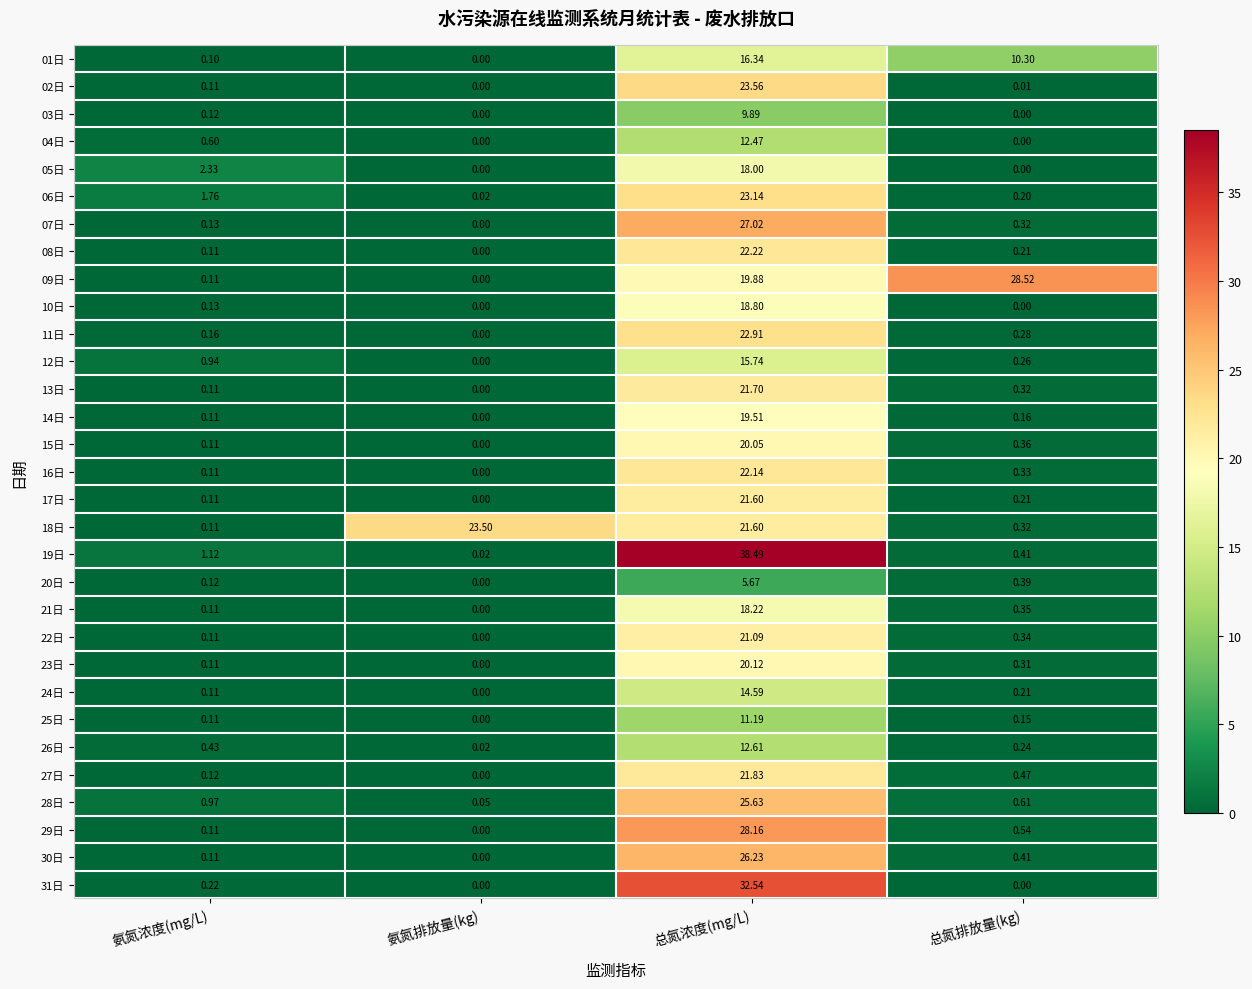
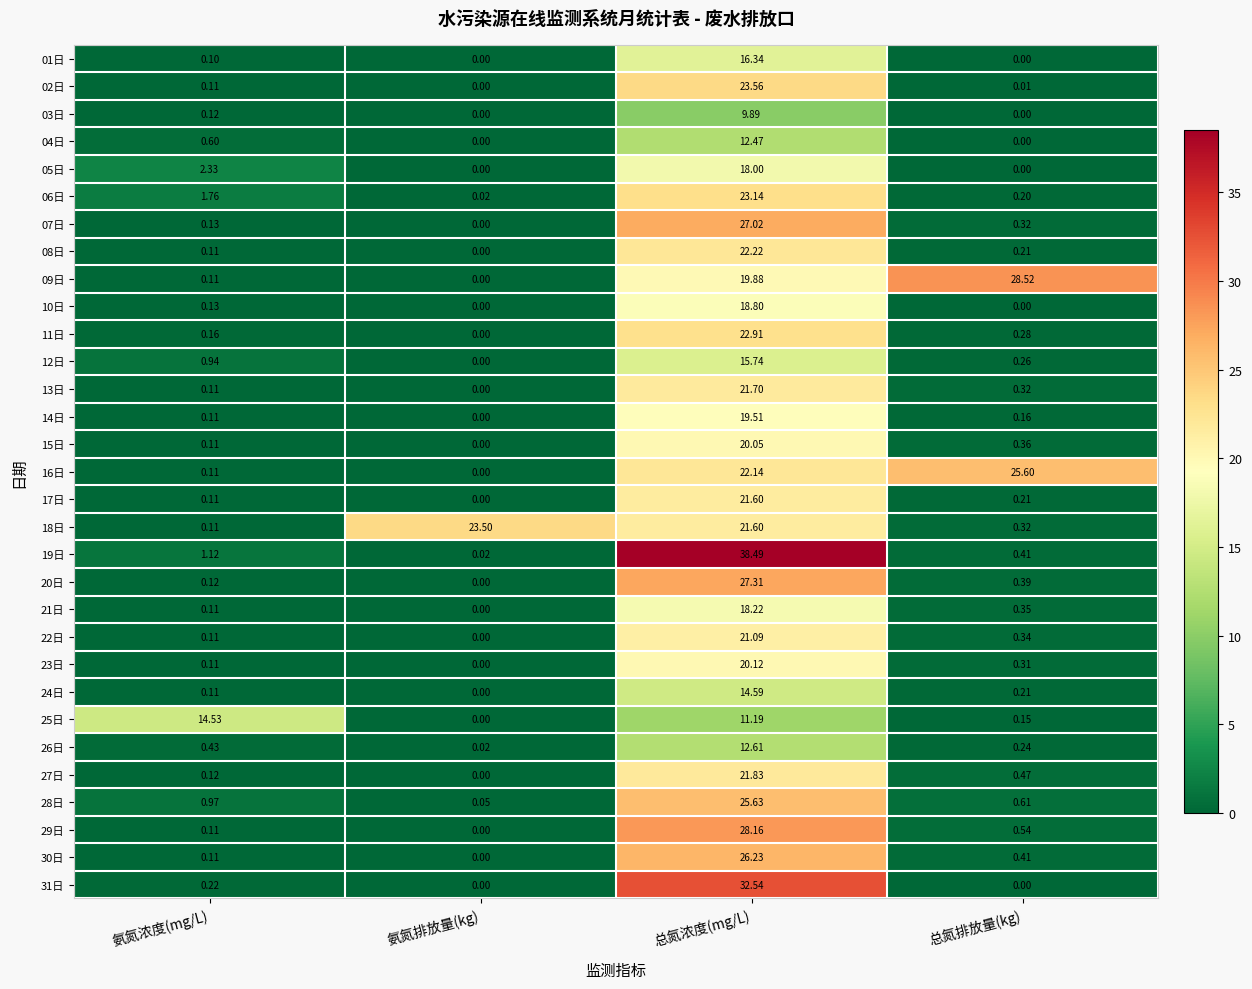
  {
    "01日": {
      "氨氮浓度(mg/L)": 0.10,
      "氨氮排放量(kg)": 0.00,
      "总氮浓度(mg/L)": 16.34,
-     "总氮排放量(kg)": 10.30
+     "总氮排放量(kg)": 0.00
    },
    "02日": {
      "氨氮浓度(mg/L)": 0.11,
      "氨氮排放量(kg)": 0.00,
      "总氮浓度(mg/L)": 23.56,
      "总氮排放量(kg)": 0.01
    },
    "03日": {
      "氨氮浓度(mg/L)": 0.12,
      "氨氮排放量(kg)": 0.00,
      "总氮浓度(mg/L)": 9.89,
      "总氮排放量(kg)": 0.00
    },
    "04日": {
      "氨氮浓度(mg/L)": 0.60,
      "氨氮排放量(kg)": 0.00,
      "总氮浓度(mg/L)": 12.47,
      "总氮排放量(kg)": 0.00
    },
    "05日": {
      "氨氮浓度(mg/L)": 2.33,
      "氨氮排放量(kg)": 0.00,
      "总氮浓度(mg/L)": 18.00,
      "总氮排放量(kg)": 0.00
    },
    "06日": {
      "氨氮浓度(mg/L)": 1.76,
      "氨氮排放量(kg)": 0.02,
      "总氮浓度(mg/L)": 23.14,
      "总氮排放量(kg)": 0.20
    },
    "07日": {
      "氨氮浓度(mg/L)": 0.13,
      "氨氮排放量(kg)": 0.00,
      "总氮浓度(mg/L)": 27.02,
      "总氮排放量(kg)": 0.32
    },
    "08日": {
      "氨氮浓度(mg/L)": 0.11,
      "氨氮排放量(kg)": 0.00,
      "总氮浓度(mg/L)": 22.22,
      "总氮排放量(kg)": 0.21
    },
    "09日": {
      "氨氮浓度(mg/L)": 0.11,
      "氨氮排放量(kg)": 0.00,
      "总氮浓度(mg/L)": 19.88,
      "总氮排放量(kg)": 28.52
    },
    "10日": {
      "氨氮浓度(mg/L)": 0.13,
      "氨氮排放量(kg)": 0.00,
      "总氮浓度(mg/L)": 18.80,
      "总氮排放量(kg)": 0.00
    },
    "11日": {
      "氨氮浓度(mg/L)": 0.16,
      "氨氮排放量(kg)": 0.00,
      "总氮浓度(mg/L)": 22.91,
      "总氮排放量(kg)": 0.28
    },
    "12日": {
      "氨氮浓度(mg/L)": 0.94,
      "氨氮排放量(kg)": 0.00,
      "总氮浓度(mg/L)": 15.74,
      "总氮排放量(kg)": 0.26
    },
    "13日": {
      "氨氮浓度(mg/L)": 0.11,
      "氨氮排放量(kg)": 0.00,
      "总氮浓度(mg/L)": 21.70,
      "总氮排放量(kg)": 0.32
    },
    "14日": {
      "氨氮浓度(mg/L)": 0.11,
      "氨氮排放量(kg)": 0.00,
      "总氮浓度(mg/L)": 19.51,
      "总氮排放量(kg)": 0.16
    },
    "15日": {
      "氨氮浓度(mg/L)": 0.11,
      "氨氮排放量(kg)": 0.00,
      "总氮浓度(mg/L)": 20.05,
      "总氮排放量(kg)": 0.36
    },
    "16日": {
      "氨氮浓度(mg/L)": 0.11,
      "氨氮排放量(kg)": 0.00,
      "总氮浓度(mg/L)": 22.14,
-     "总氮排放量(kg)": 0.33
+     "总氮排放量(kg)": 25.60
    },
    "17日": {
      "氨氮浓度(mg/L)": 0.11,
      "氨氮排放量(kg)": 0.00,
      "总氮浓度(mg/L)": 21.60,
      "总氮排放量(kg)": 0.21
    },
    "18日": {
      "氨氮浓度(mg/L)": 0.11,
      "氨氮排放量(kg)": 23.50,
      "总氮浓度(mg/L)": 21.60,
      "总氮排放量(kg)": 0.32
    },
    "19日": {
      "氨氮浓度(mg/L)": 1.12,
      "氨氮排放量(kg)": 0.02,
      "总氮浓度(mg/L)": 38.49,
      "总氮排放量(kg)": 0.41
    },
    "20日": {
      "氨氮浓度(mg/L)": 0.12,
      "氨氮排放量(kg)": 0.00,
-     "总氮浓度(mg/L)": 5.67,
+     "总氮浓度(mg/L)": 27.31,
      "总氮排放量(kg)": 0.39
    },
    "21日": {
      "氨氮浓度(mg/L)": 0.11,
      "氨氮排放量(kg)": 0.00,
      "总氮浓度(mg/L)": 18.22,
      "总氮排放量(kg)": 0.35
    },
    "22日": {
      "氨氮浓度(mg/L)": 0.11,
      "氨氮排放量(kg)": 0.00,
      "总氮浓度(mg/L)": 21.09,
      "总氮排放量(kg)": 0.34
    },
    "23日": {
      "氨氮浓度(mg/L)": 0.11,
      "氨氮排放量(kg)": 0.00,
      "总氮浓度(mg/L)": 20.12,
      "总氮排放量(kg)": 0.31
    },
    "24日": {
      "氨氮浓度(mg/L)": 0.11,
      "氨氮排放量(kg)": 0.00,
      "总氮浓度(mg/L)": 14.59,
      "总氮排放量(kg)": 0.21
    },
    "25日": {
-     "氨氮浓度(mg/L)": 0.11,
+     "氨氮浓度(mg/L)": 14.53,
      "氨氮排放量(kg)": 0.00,
      "总氮浓度(mg/L)": 11.19,
      "总氮排放量(kg)": 0.15
    },
    "26日": {
      "氨氮浓度(mg/L)": 0.43,
      "氨氮排放量(kg)": 0.02,
      "总氮浓度(mg/L)": 12.61,
      "总氮排放量(kg)": 0.24
    },
    "27日": {
      "氨氮浓度(mg/L)": 0.12,
      "氨氮排放量(kg)": 0.00,
      "总氮浓度(mg/L)": 21.83,
      "总氮排放量(kg)": 0.47
    },
    "28日": {
      "氨氮浓度(mg/L)": 0.97,
      "氨氮排放量(kg)": 0.05,
      "总氮浓度(mg/L)": 25.63,
      "总氮排放量(kg)": 0.61
    },
    "29日": {
      "氨氮浓度(mg/L)": 0.11,
      "氨氮排放量(kg)": 0.00,
      "总氮浓度(mg/L)": 28.16,
      "总氮排放量(kg)": 0.54
    },
    "30日": {
      "氨氮浓度(mg/L)": 0.11,
      "氨氮排放量(kg)": 0.00,
      "总氮浓度(mg/L)": 26.23,
      "总氮排放量(kg)": 0.41
    },
    "31日": {
      "氨氮浓度(mg/L)": 0.22,
      "氨氮排放量(kg)": 0.00,
      "总氮浓度(mg/L)": 32.54,
      "总氮排放量(kg)": 0.00
    }
  }
